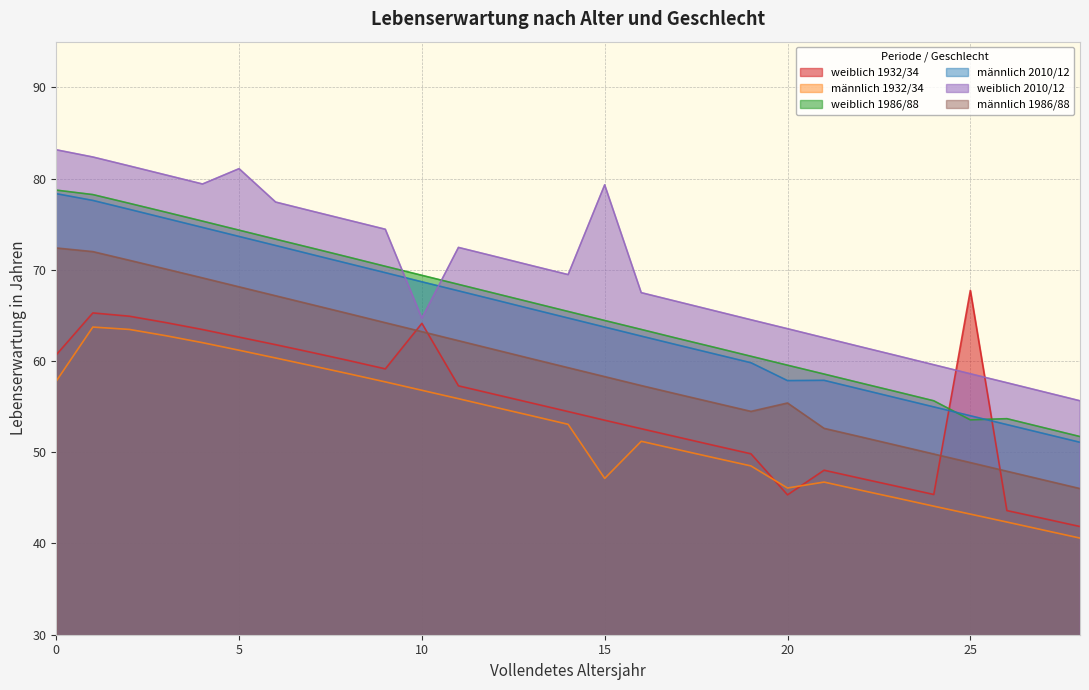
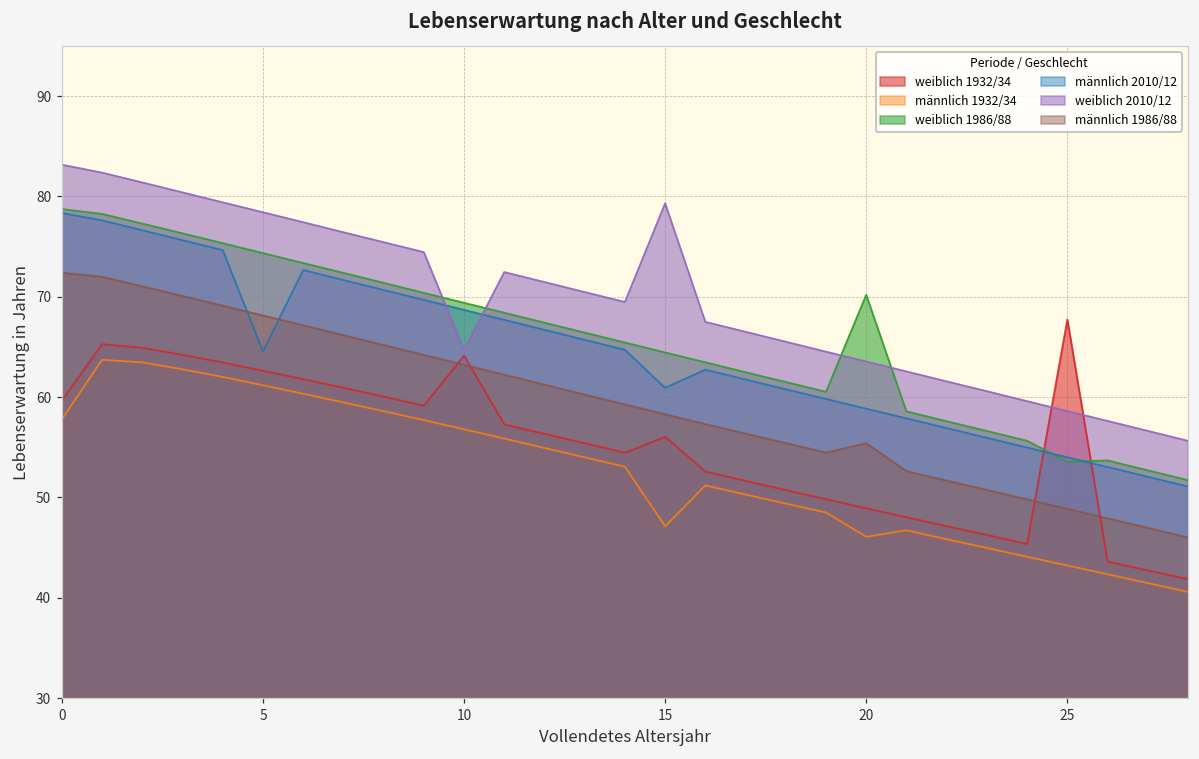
  {
    "weiblich 1932/34": {
-     "0": 61,
+     "0": 60,
      "5": 63,
      "10": 64,
-     "15": 54,
-     "20": 45,
+     "15": 56,
+     "20": 49,
      "25": 68
    },
    "männlich 1932/34": {
      "0": 58,
      "5": 61,
      "10": 57,
      "15": 47,
      "20": 46,
      "25": 43
    },
    "weiblich 1986/88": {
      "0": 79,
      "5": 74,
      "10": 69,
      "15": 64,
-     "20": 60,
+     "20": 70,
      "25": 54
    },
    "männlich 2010/12": {
      "0": 78,
-     "5": 74,
+     "5": 65,
      "10": 69,
-     "15": 64,
-     "20": 58,
+     "15": 61,
+     "20": 59,
      "25": 54
    },
    "weiblich 2010/12": {
      "0": 83,
-     "5": 81,
+     "5": 78,
      "10": 65,
      "15": 79,
      "20": 64,
      "25": 59
    },
    "männlich 1986/88": {
      "0": 72,
      "5": 68,
      "10": 63,
      "15": 58,
      "20": 55,
      "25": 49
    }
  }
